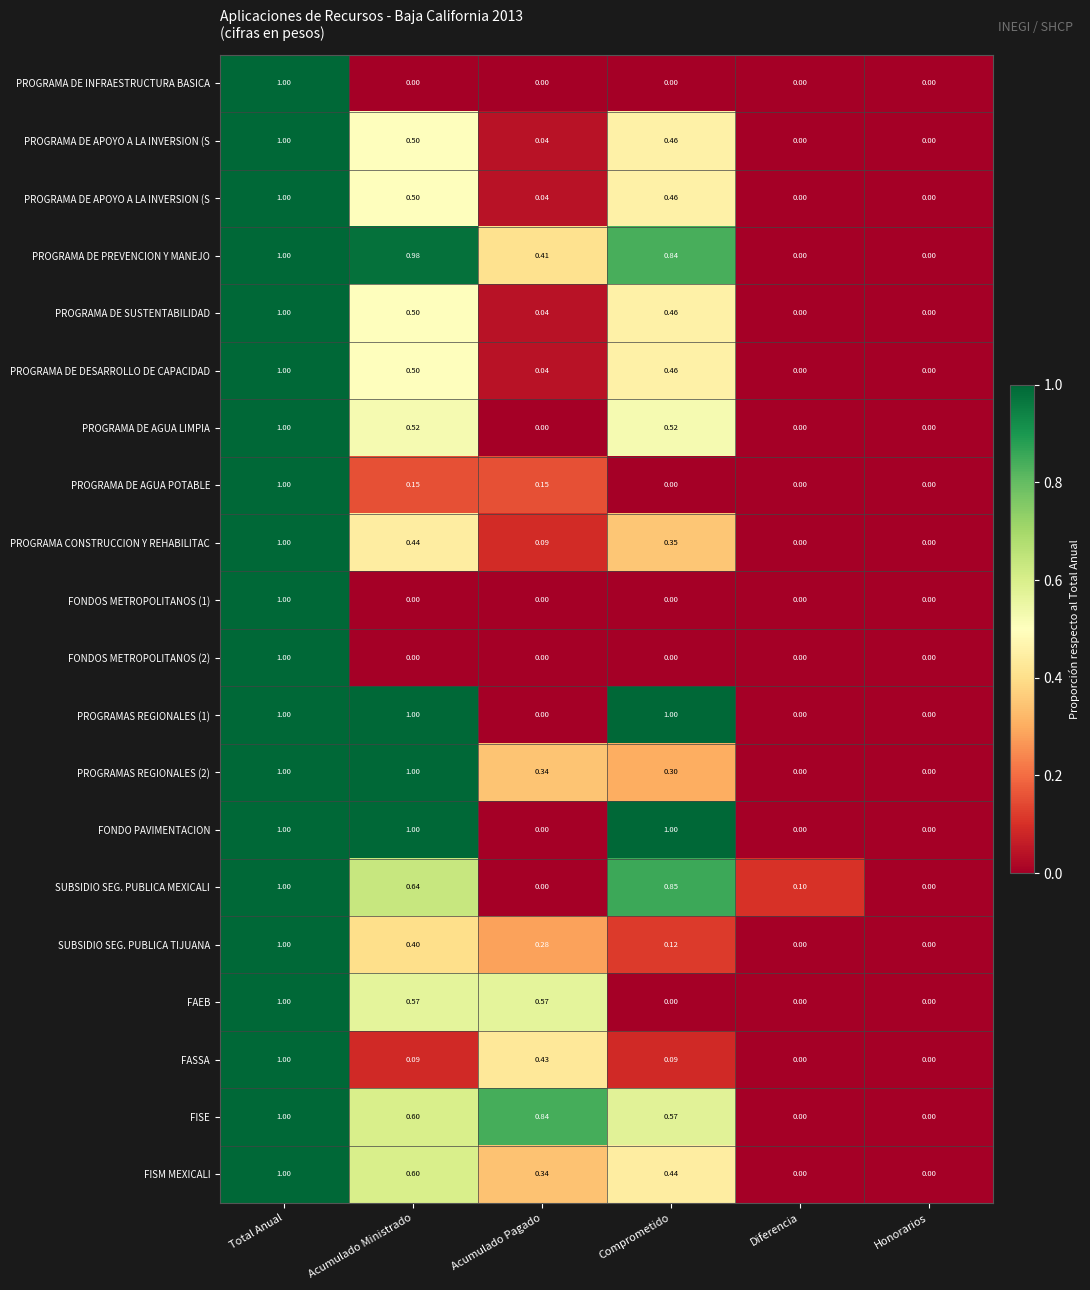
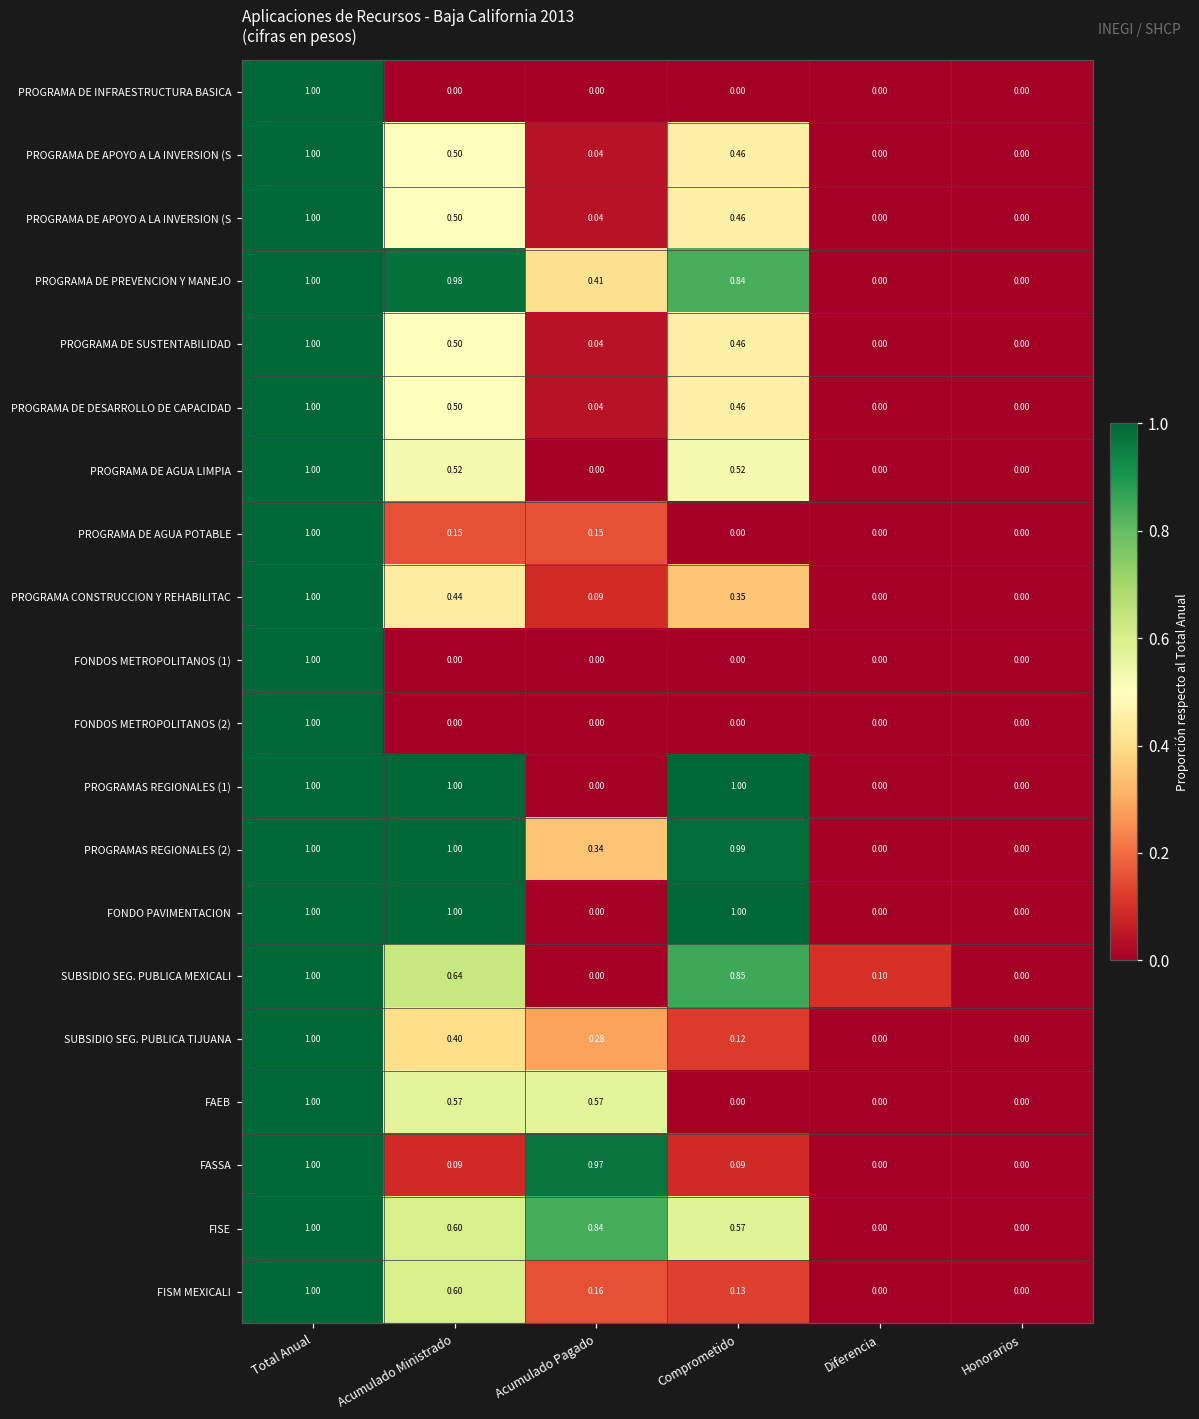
  {
    "PROGRAMA DE INFRAESTRUCTURA BASICA": {
      "Total Anual": 1.00,
      "Acumulado Ministrado": 0.00,
      "Acumulado Pagado": 0.00,
      "Comprometido": 0.00,
      "Diferencia": 0.00,
      "Honorarios": 0.00
    },
    "PROGRAMA DE PREVENCION Y MANEJO": {
      "Total Anual": 1.00,
      "Acumulado Ministrado": 0.98,
      "Acumulado Pagado": 0.41,
      "Comprometido": 0.84,
      "Diferencia": 0.00,
      "Honorarios": 0.00
    },
    "PROGRAMA DE SUSTENTABILIDAD": {
      "Total Anual": 1.00,
      "Acumulado Ministrado": 0.50,
      "Acumulado Pagado": 0.04,
      "Comprometido": 0.46,
      "Diferencia": 0.00,
      "Honorarios": 0.00
    },
    "PROGRAMA DE DESARROLLO DE CAPACIDAD": {
      "Total Anual": 1.00,
      "Acumulado Ministrado": 0.50,
      "Acumulado Pagado": 0.04,
      "Comprometido": 0.46,
      "Diferencia": 0.00,
      "Honorarios": 0.00
    },
    "PROGRAMA DE AGUA LIMPIA": {
      "Total Anual": 1.00,
      "Acumulado Ministrado": 0.52,
      "Acumulado Pagado": 0.00,
      "Comprometido": 0.52,
      "Diferencia": 0.00,
      "Honorarios": 0.00
    },
    "PROGRAMA DE AGUA POTABLE": {
      "Total Anual": 1.00,
      "Acumulado Ministrado": 0.15,
      "Acumulado Pagado": 0.15,
      "Comprometido": 0.00,
      "Diferencia": 0.00,
      "Honorarios": 0.00
    },
    "PROGRAMA CONSTRUCCION Y REHABILITAC": {
      "Total Anual": 1.00,
      "Acumulado Ministrado": 0.44,
      "Acumulado Pagado": 0.09,
      "Comprometido": 0.35,
      "Diferencia": 0.00,
      "Honorarios": 0.00
    },
    "FONDOS METROPOLITANOS (1)": {
      "Total Anual": 1.00,
      "Acumulado Ministrado": 0.00,
      "Acumulado Pagado": 0.00,
      "Comprometido": 0.00,
      "Diferencia": 0.00,
      "Honorarios": 0.00
    },
    "FONDOS METROPOLITANOS (2)": {
      "Total Anual": 1.00,
      "Acumulado Ministrado": 0.00,
      "Acumulado Pagado": 0.00,
      "Comprometido": 0.00,
      "Diferencia": 0.00,
      "Honorarios": 0.00
    },
    "PROGRAMAS REGIONALES (1)": {
      "Total Anual": 1.00,
      "Acumulado Ministrado": 1.00,
      "Acumulado Pagado": 0.00,
      "Comprometido": 1.00,
      "Diferencia": 0.00,
      "Honorarios": 0.00
    },
    "PROGRAMAS REGIONALES (2)": {
      "Total Anual": 1.00,
      "Acumulado Ministrado": 1.00,
      "Acumulado Pagado": 0.34,
-     "Comprometido": 0.30,
+     "Comprometido": 0.99,
      "Diferencia": 0.00,
      "Honorarios": 0.00
    },
    "FONDO PAVIMENTACION": {
      "Total Anual": 1.00,
      "Acumulado Ministrado": 1.00,
      "Acumulado Pagado": 0.00,
      "Comprometido": 1.00,
      "Diferencia": 0.00,
      "Honorarios": 0.00
    },
    "SUBSIDIO SEG. PUBLICA MEXICALI": {
      "Total Anual": 1.00,
      "Acumulado Ministrado": 0.64,
      "Acumulado Pagado": 0.00,
      "Comprometido": 0.85,
      "Diferencia": 0.10,
      "Honorarios": 0.00
    },
    "SUBSIDIO SEG. PUBLICA TIJUANA": {
      "Total Anual": 1.00,
      "Acumulado Ministrado": 0.40,
      "Acumulado Pagado": 0.28,
      "Comprometido": 0.12,
      "Diferencia": 0.00,
      "Honorarios": 0.00
    },
    "FAEB": {
      "Total Anual": 1.00,
      "Acumulado Ministrado": 0.57,
      "Acumulado Pagado": 0.57,
      "Comprometido": 0.00,
      "Diferencia": 0.00,
      "Honorarios": 0.00
    },
    "FASSA": {
      "Total Anual": 1.00,
      "Acumulado Ministrado": 0.09,
-     "Acumulado Pagado": 0.43,
+     "Acumulado Pagado": 0.97,
      "Comprometido": 0.09,
      "Diferencia": 0.00,
      "Honorarios": 0.00
    },
    "FISE": {
      "Total Anual": 1.00,
      "Acumulado Ministrado": 0.60,
      "Acumulado Pagado": 0.84,
      "Comprometido": 0.57,
      "Diferencia": 0.00,
      "Honorarios": 0.00
    },
    "FISM MEXICALI": {
      "Total Anual": 1.00,
      "Acumulado Ministrado": 0.60,
-     "Acumulado Pagado": 0.34,
-     "Comprometido": 0.44,
+     "Acumulado Pagado": 0.16,
+     "Comprometido": 0.13,
      "Diferencia": 0.00,
      "Honorarios": 0.00
    }
  }
